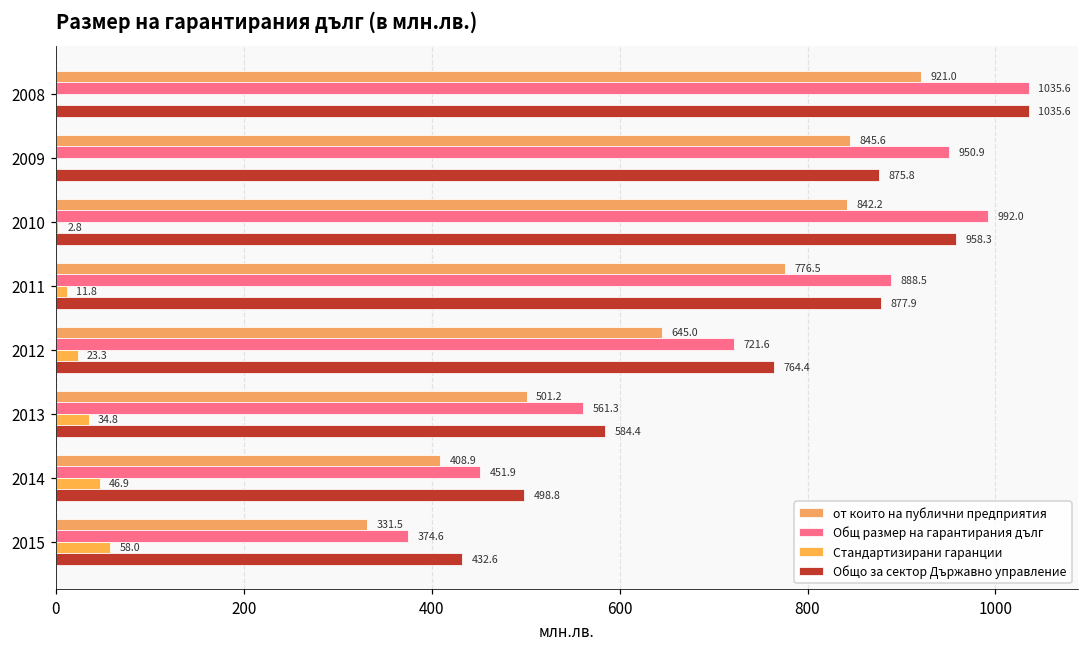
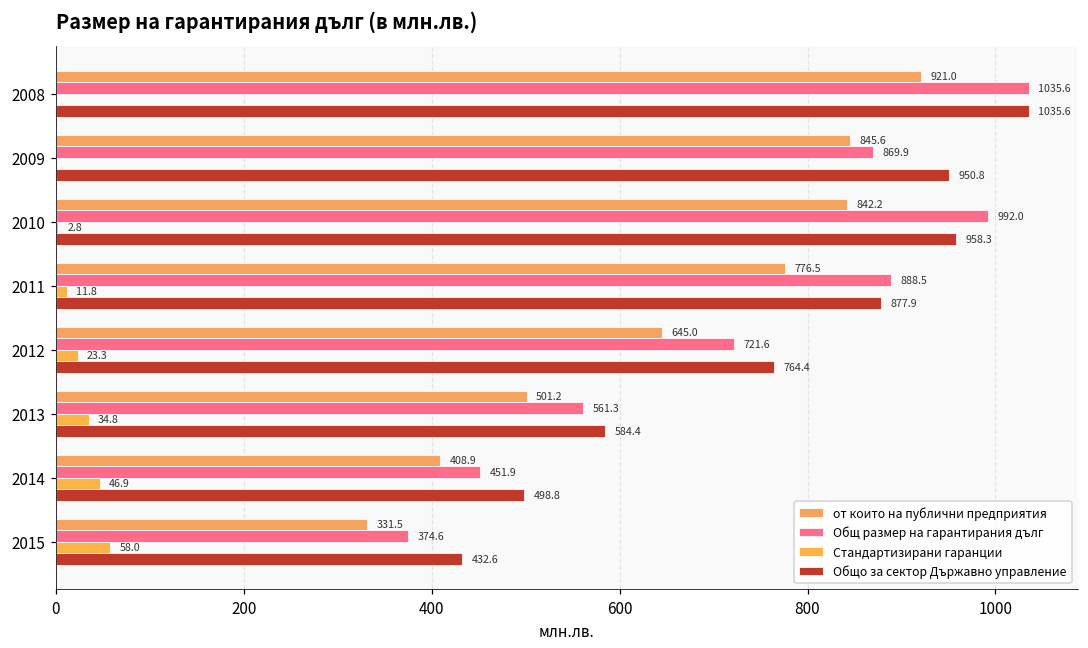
  {
    "Общ размер на гарантирания дълг": {
      "2008": 1035.6,
-     "2009": 950.9,
+     "2009": 869.9,
      "2010": 992.0,
      "2011": 888.5,
      "2012": 721.6,
      "2013": 561.3,
      "2014": 451.9,
      "2015": 374.6
    },
    "Общо за сектор Държавно управление": {
      "2008": 1035.6,
-     "2009": 875.8,
+     "2009": 950.8,
      "2010": 958.3,
      "2011": 877.9,
      "2012": 764.4,
      "2013": 584.4,
      "2014": 498.8,
      "2015": 432.6
    }
  }
